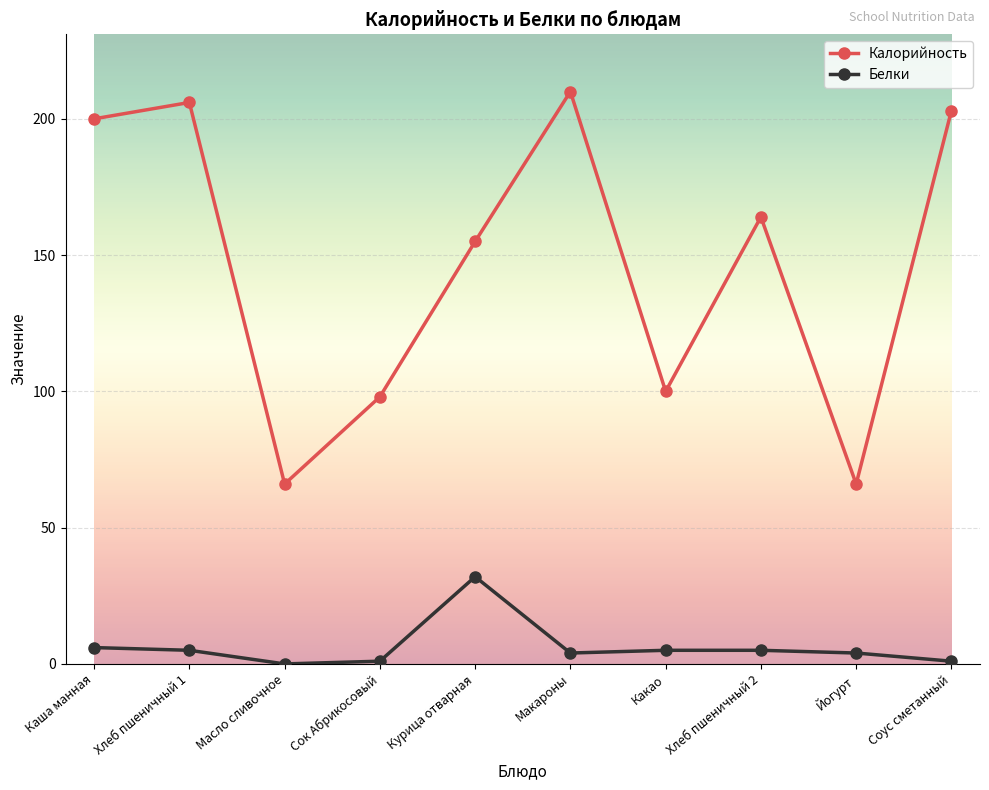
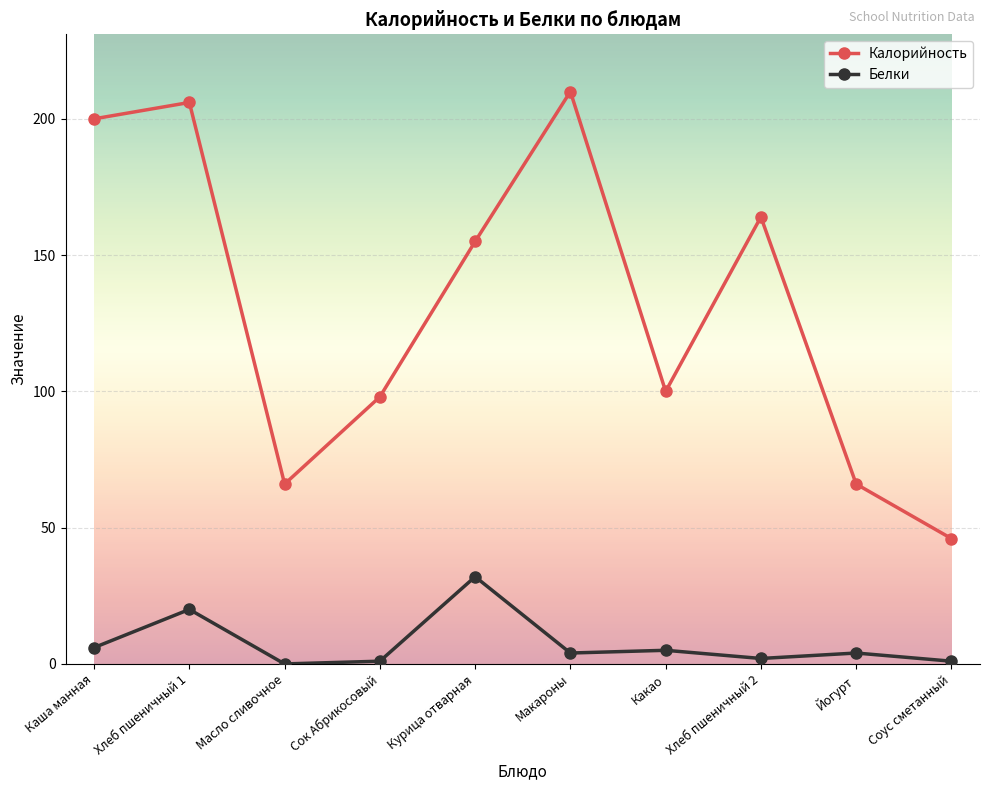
  {
    "Калорийность": {
      "Каша манная": 200,
      "Хлеб пшеничный 1": 206,
      "Масло сливочное": 66,
      "Сок Абрикосовый": 98,
      "Курица отварная": 155,
      "Макароны": 210,
      "Какао": 100,
      "Хлеб пшеничный 2": 164,
      "Йогурт": 66,
-     "Соус сметанный": 203
+     "Соус сметанный": 46
    },
    "Белки": {
      "Каша манная": 6,
-     "Хлеб пшеничный 1": 5,
+     "Хлеб пшеничный 1": 20,
      "Масло сливочное": 0,
      "Сок Абрикосовый": 1,
      "Курица отварная": 32,
      "Макароны": 4,
      "Какао": 5,
-     "Хлеб пшеничный 2": 5,
+     "Хлеб пшеничный 2": 2,
      "Йогурт": 4,
      "Соус сметанный": 1
    }
  }
